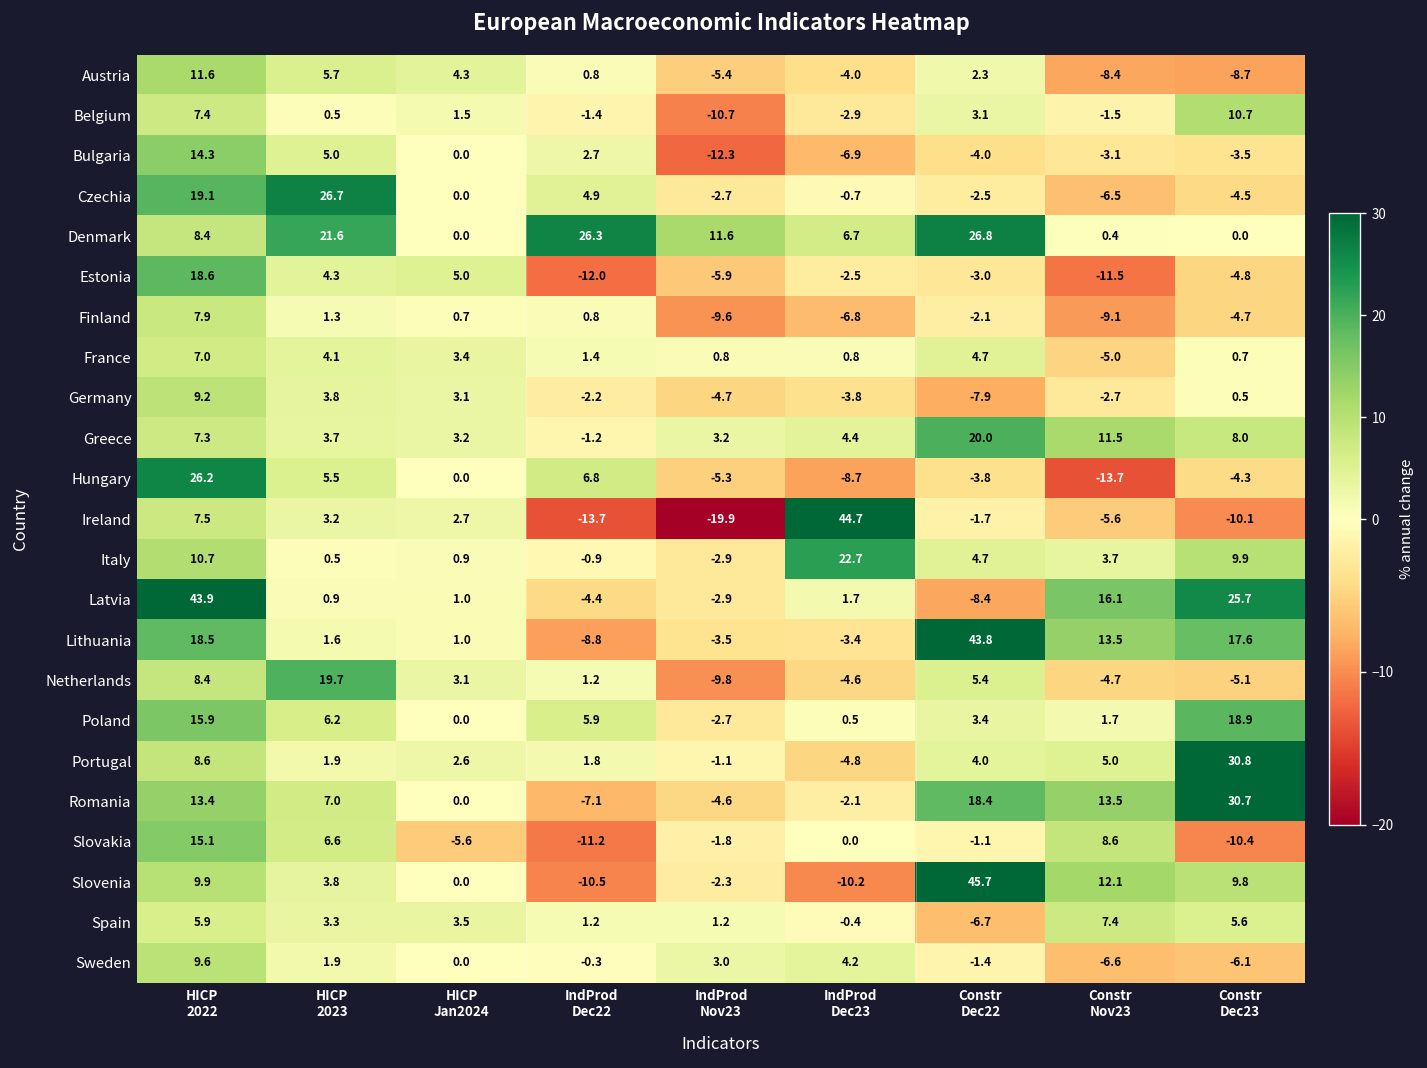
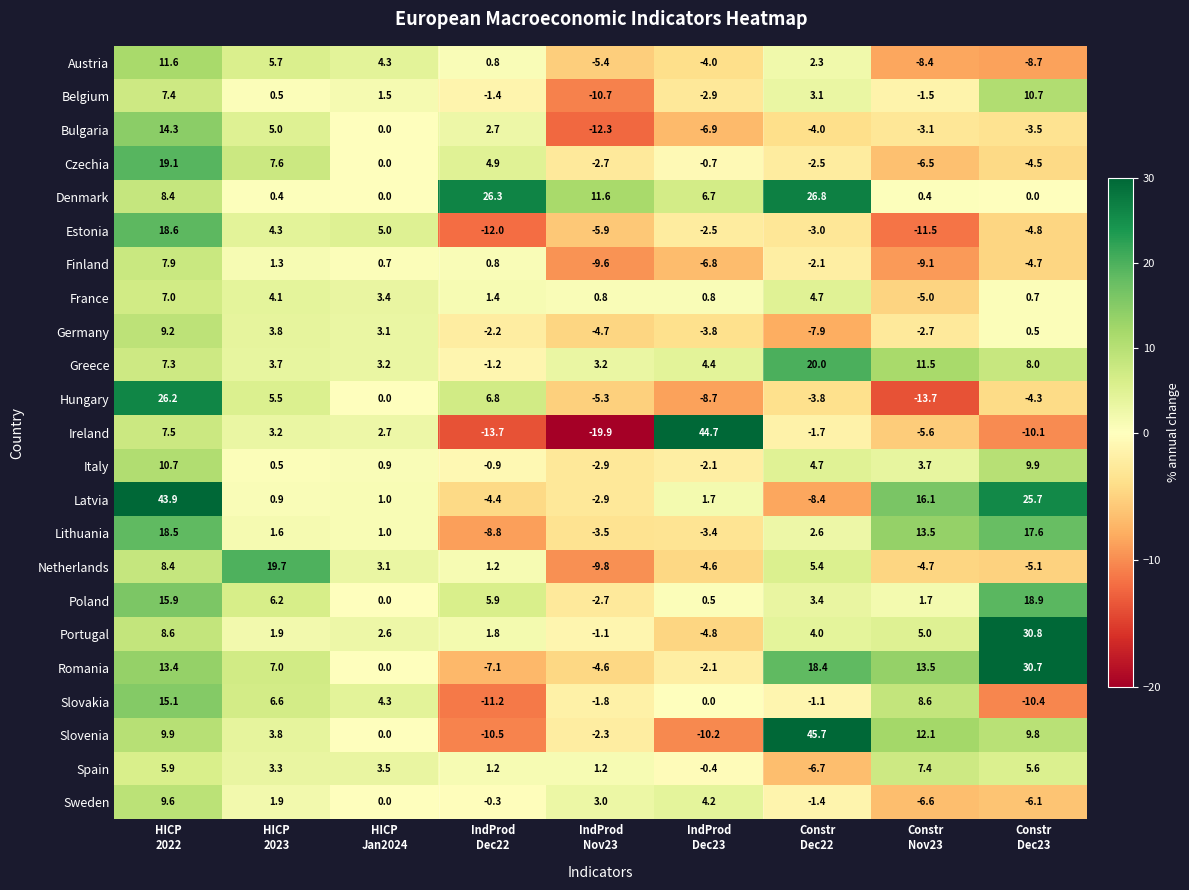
  {
    "Czechia": {
      "HICP 2022": 19.1,
-     "HICP 2023": 26.7,
+     "HICP 2023": 7.6,
      "HICP Jan2024": 0.0,
      "IndProd Dec22": 4.9,
      "IndProd Nov23": -2.7,
      "IndProd Dec23": -0.7,
      "Constr Dec22": -2.5,
      "Constr Nov23": -6.5,
      "Constr Dec23": -4.5
    },
    "Denmark": {
      "HICP 2022": 8.4,
-     "HICP 2023": 21.6,
+     "HICP 2023": 0.4,
      "HICP Jan2024": 0.0,
      "IndProd Dec22": 26.3,
      "IndProd Nov23": 11.6,
      "IndProd Dec23": 6.7,
      "Constr Dec22": 26.8,
      "Constr Nov23": 0.4,
      "Constr Dec23": 0.0
    },
    "Italy": {
      "HICP 2022": 10.7,
      "HICP 2023": 0.5,
      "HICP Jan2024": 0.9,
      "IndProd Dec22": -0.9,
      "IndProd Nov23": -2.9,
-     "IndProd Dec23": 22.7,
+     "IndProd Dec23": -2.1,
      "Constr Dec22": 4.7,
      "Constr Nov23": 3.7,
      "Constr Dec23": 9.9
    },
    "Lithuania": {
      "HICP 2022": 18.5,
      "HICP 2023": 1.6,
      "HICP Jan2024": 1.0,
      "IndProd Dec22": -8.8,
      "IndProd Nov23": -3.5,
      "IndProd Dec23": -3.4,
-     "Constr Dec22": 43.8,
+     "Constr Dec22": 2.6,
      "Constr Nov23": 13.5,
      "Constr Dec23": 17.6
    },
    "Slovakia": {
      "HICP 2022": 15.1,
      "HICP 2023": 6.6,
-     "HICP Jan2024": -5.6,
+     "HICP Jan2024": 4.3,
      "IndProd Dec22": -11.2,
      "IndProd Nov23": -1.8,
      "IndProd Dec23": 0.0,
      "Constr Dec22": -1.1,
      "Constr Nov23": 8.6,
      "Constr Dec23": -10.4
    }
  }
